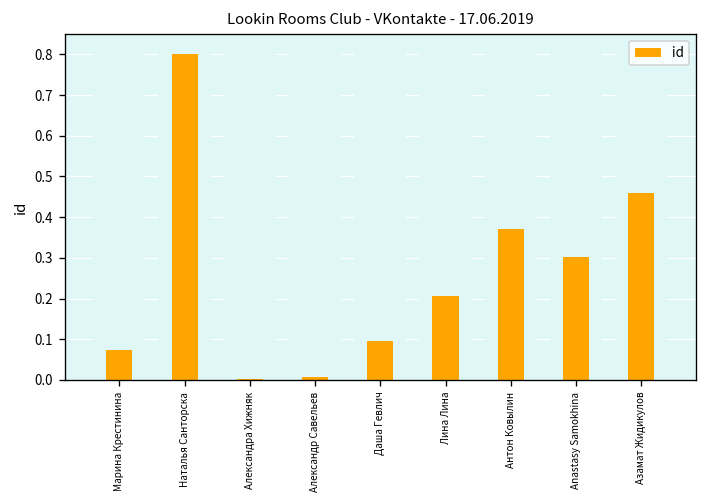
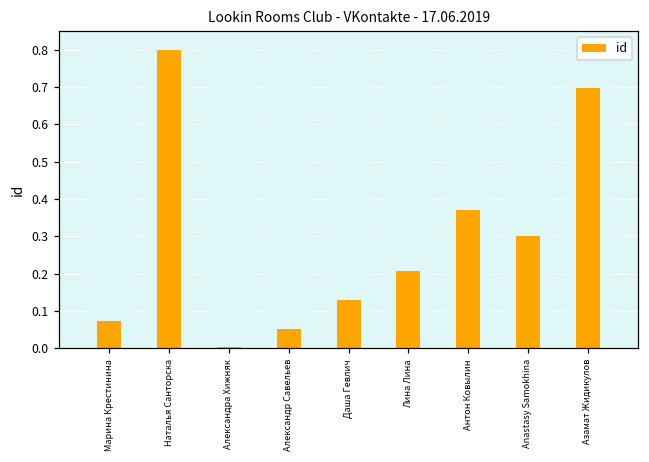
  {
    "id": {
      "Наталья Санторска": 0.80,
-     "Александр Савельев": 0.01,
-     "Даша Гевлич": 0.10,
-     "Азамат Жидикулов": 0.46
+     "Александр Савельев": 0.05,
+     "Даша Гевлич": 0.13,
+     "Азамат Жидикулов": 0.70
    }
  }
